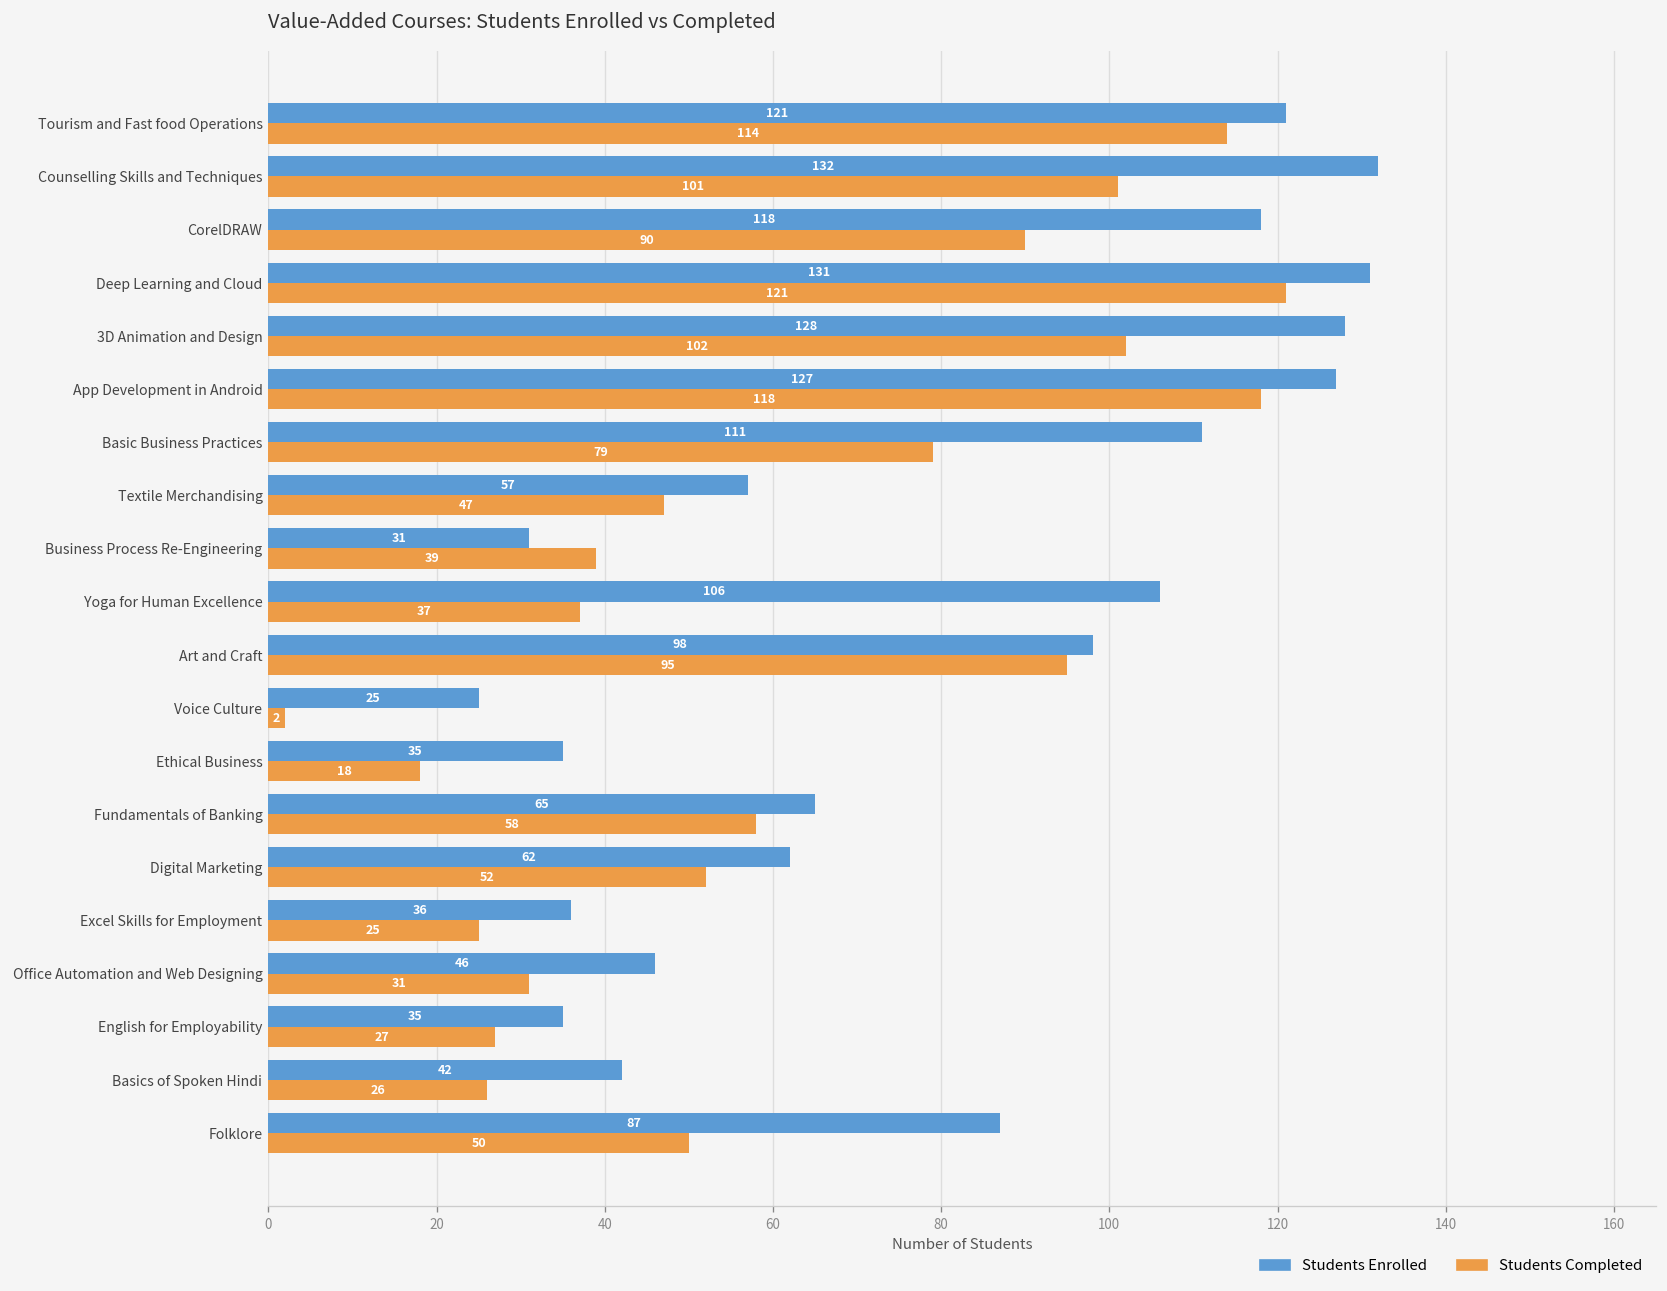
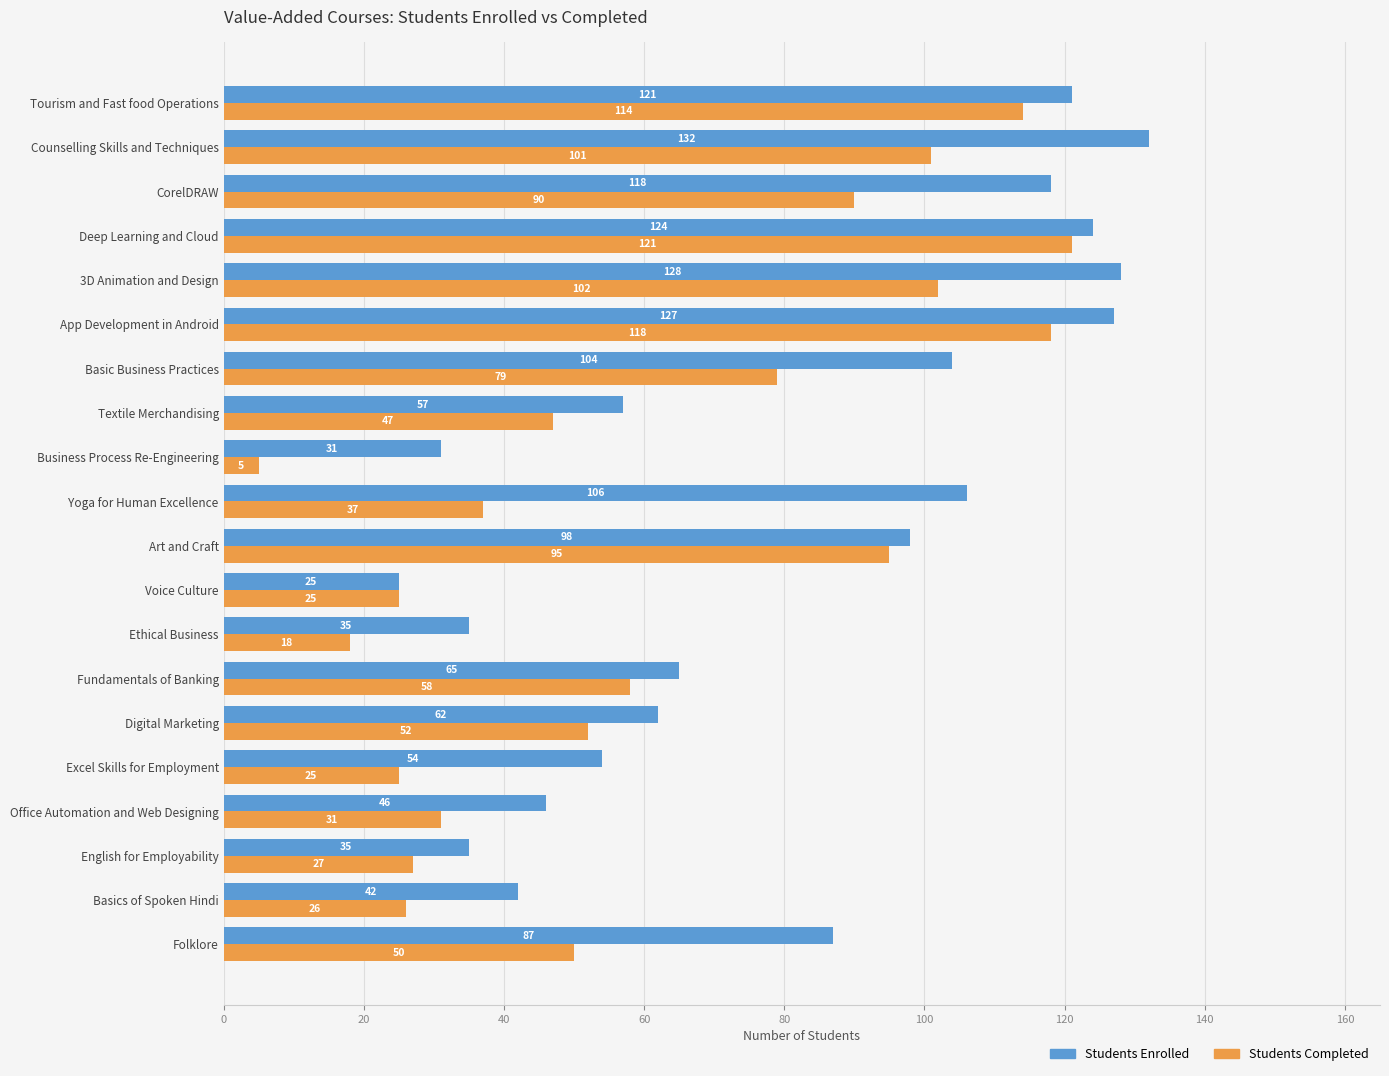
  {
    "Students Enrolled": {
      "Tourism and Fast food Operations": 121,
      "Counselling Skills and Techniques": 132,
      "CorelDRAW": 118,
-     "Deep Learning and Cloud": 131,
+     "Deep Learning and Cloud": 124,
      "3D Animation and Design": 128,
      "App Development in Android": 127,
-     "Basic Business Practices": 111,
+     "Basic Business Practices": 104,
      "Textile Merchandising": 57,
      "Business Process Re-Engineering": 31,
      "Yoga for Human Excellence": 106,
      "Art and Craft": 98,
      "Voice Culture": 25,
      "Ethical Business": 35,
      "Fundamentals of Banking": 65,
      "Digital Marketing": 62,
-     "Excel Skills for Employment": 36,
+     "Excel Skills for Employment": 54,
      "Office Automation and Web Designing": 46,
      "English for Employability": 35,
      "Basics of Spoken Hindi": 42,
      "Folklore": 87
    },
    "Students Completed": {
      "Tourism and Fast food Operations": 114,
      "Counselling Skills and Techniques": 101,
      "CorelDRAW": 90,
      "Deep Learning and Cloud": 121,
      "3D Animation and Design": 102,
      "App Development in Android": 118,
      "Basic Business Practices": 79,
      "Textile Merchandising": 47,
-     "Business Process Re-Engineering": 39,
+     "Business Process Re-Engineering": 5,
      "Yoga for Human Excellence": 37,
      "Art and Craft": 95,
-     "Voice Culture": 2,
+     "Voice Culture": 25,
      "Ethical Business": 18,
      "Fundamentals of Banking": 58,
      "Digital Marketing": 52,
      "Excel Skills for Employment": 25,
      "Office Automation and Web Designing": 31,
      "English for Employability": 27,
      "Basics of Spoken Hindi": 26,
      "Folklore": 50
    }
  }
